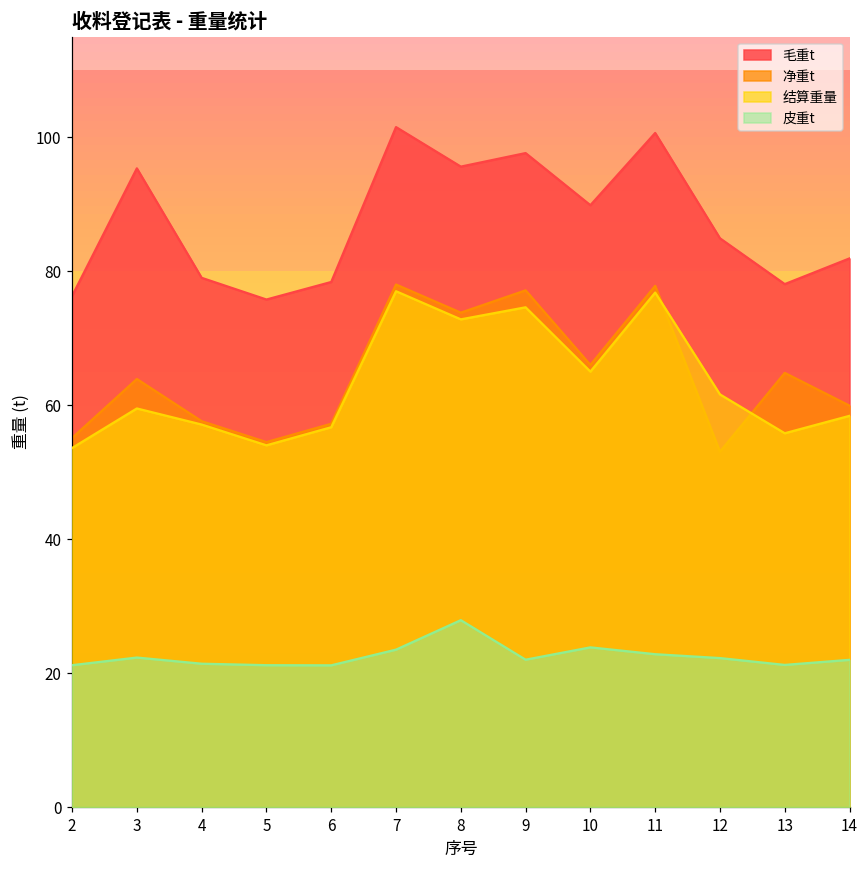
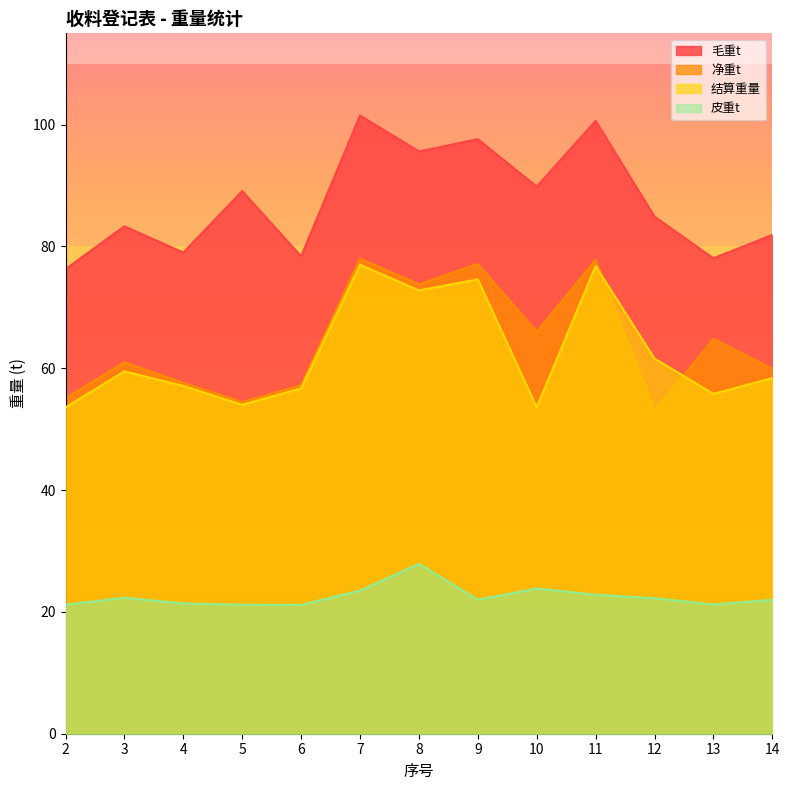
  {
    "毛重t": {
      "2": 76,
-     "3": 95,
+     "3": 83,
      "4": 79,
-     "5": 76,
+     "5": 89,
      "6": 78,
      "7": 102,
      "8": 96,
      "9": 98,
      "10": 90,
      "11": 101,
      "12": 85,
      "13": 78,
      "14": 82
    },
    "净重t": {
      "2": 55,
-     "3": 64,
+     "3": 61,
      "4": 58,
      "5": 54,
      "6": 57,
      "7": 78,
      "8": 74,
      "9": 77,
      "10": 66,
      "11": 78,
      "12": 53,
      "13": 65,
      "14": 60
    },
    "结算重量": {
      "2": 54,
      "3": 60,
      "4": 57,
      "5": 54,
      "6": 57,
      "7": 77,
      "8": 73,
      "9": 75,
-     "10": 65,
+     "10": 54,
      "11": 77,
      "12": 62,
      "13": 56,
      "14": 58
    },
    "皮重t": {
      "2": 21,
      "3": 22,
      "4": 21,
      "5": 21,
      "6": 21,
      "7": 24,
      "8": 28,
      "9": 22,
      "10": 24,
      "11": 23,
      "12": 22,
      "13": 21,
      "14": 22
    }
  }
